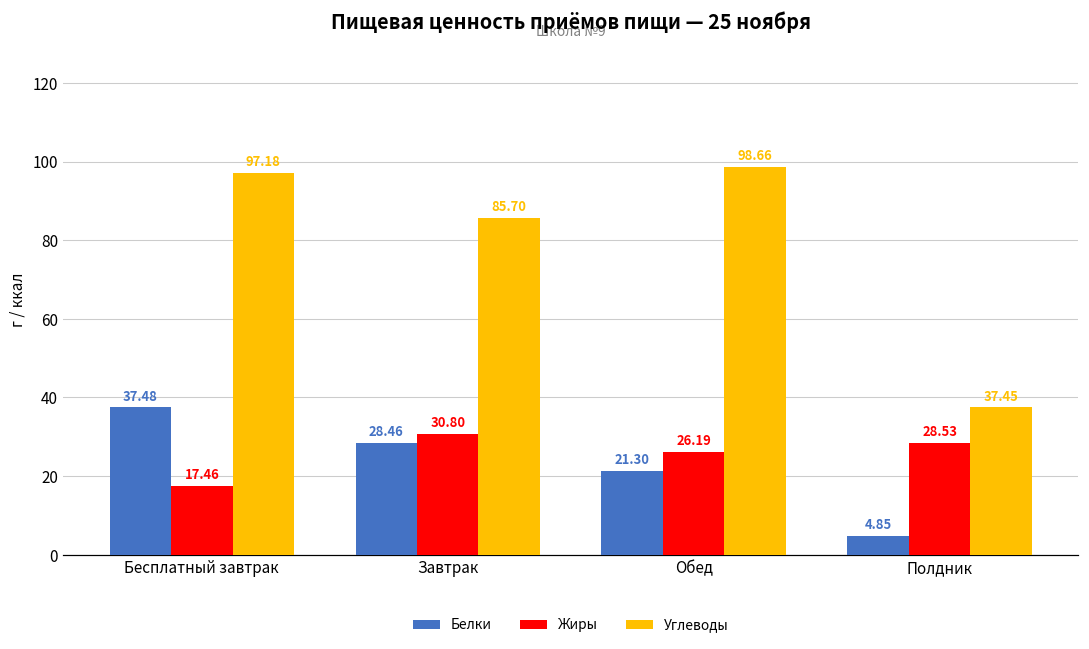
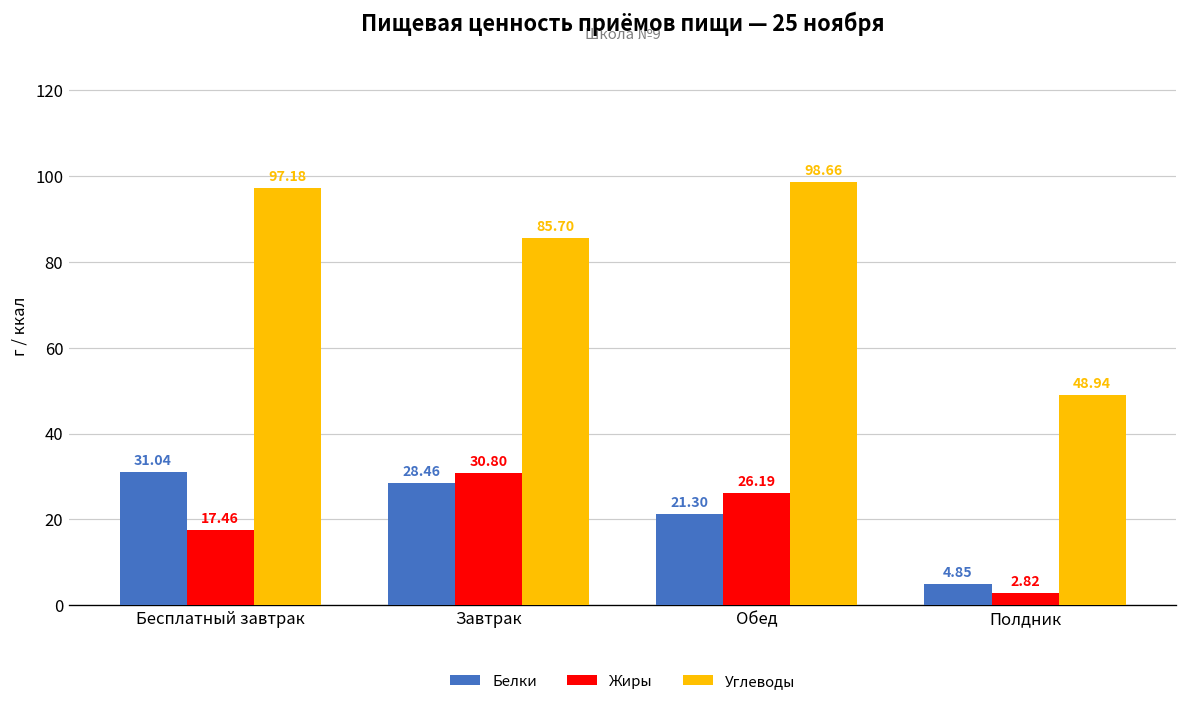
  {
    "Белки": {
-     "Бесплатный завтрак": 37.48,
+     "Бесплатный завтрак": 31.04,
      "Завтрак": 28.46,
      "Обед": 21.30,
      "Полдник": 4.85
    },
    "Жиры": {
      "Бесплатный завтрак": 17.46,
      "Завтрак": 30.80,
      "Обед": 26.19,
-     "Полдник": 28.53
+     "Полдник": 2.82
    },
    "Углеводы": {
      "Бесплатный завтрак": 97.18,
      "Завтрак": 85.70,
      "Обед": 98.66,
-     "Полдник": 37.45
+     "Полдник": 48.94
    }
  }
